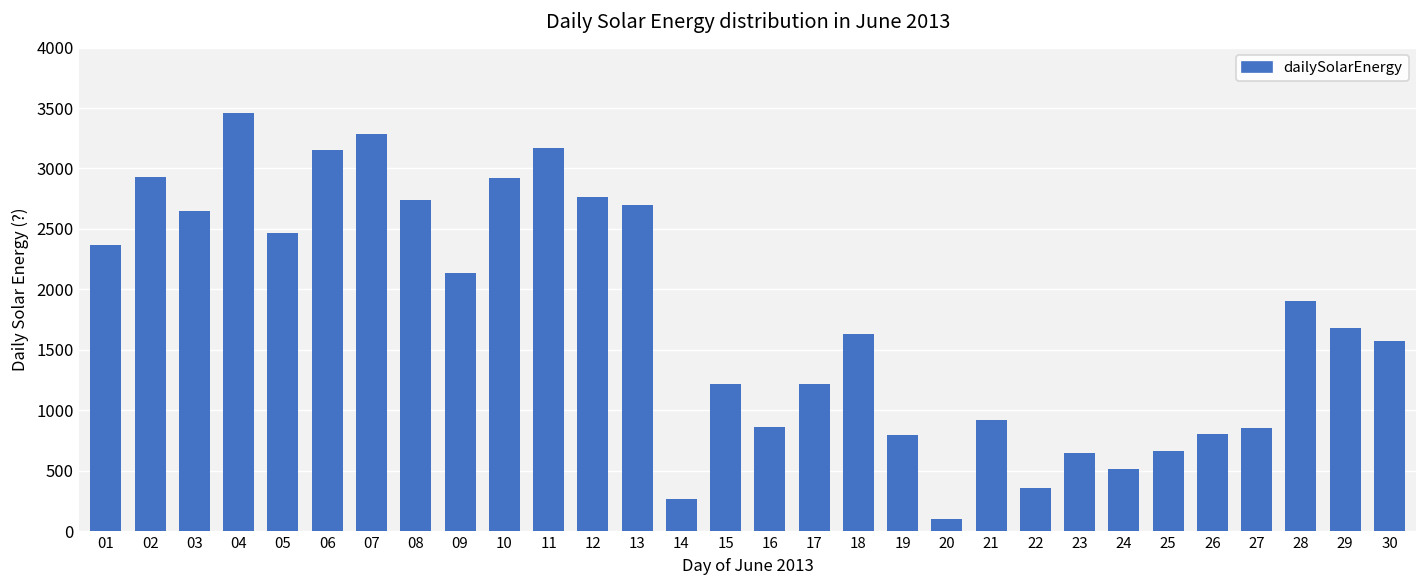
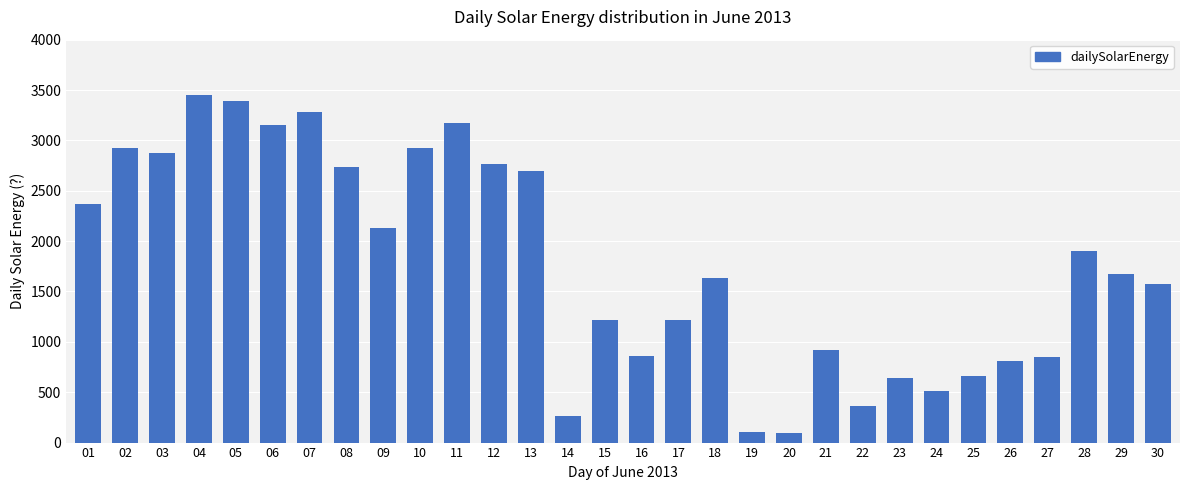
  {
    "01": 2360,
    "02": 2930,
-   "03": 2650,
+   "03": 2870,
    "04": 3460,
-   "05": 2470,
+   "05": 3400,
    "06": 3150,
    "07": 3280,
    "08": 2740,
    "09": 2130,
    "10": 2920,
    "11": 3170,
    "12": 2760,
    "13": 2700,
    "14": 260,
    "15": 1220,
    "16": 860,
    "17": 1220,
    "18": 1630,
-   "19": 800,
+   "19": 110,
    "20": 100,
    "21": 920,
    "22": 360,
    "23": 650,
    "24": 520,
    "25": 660,
    "26": 810,
    "27": 850,
    "28": 1900,
    "29": 1680,
    "30": 1570
  }
